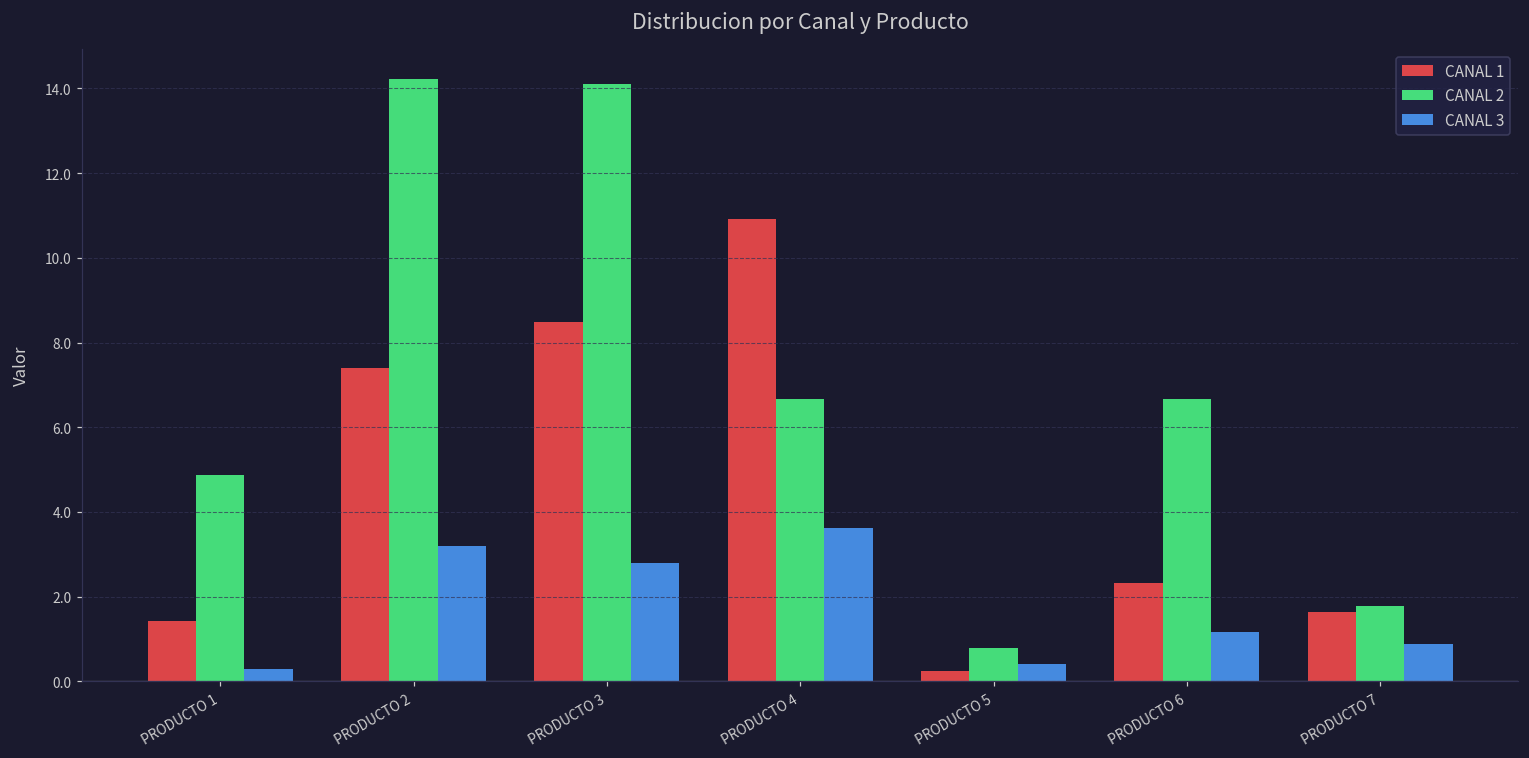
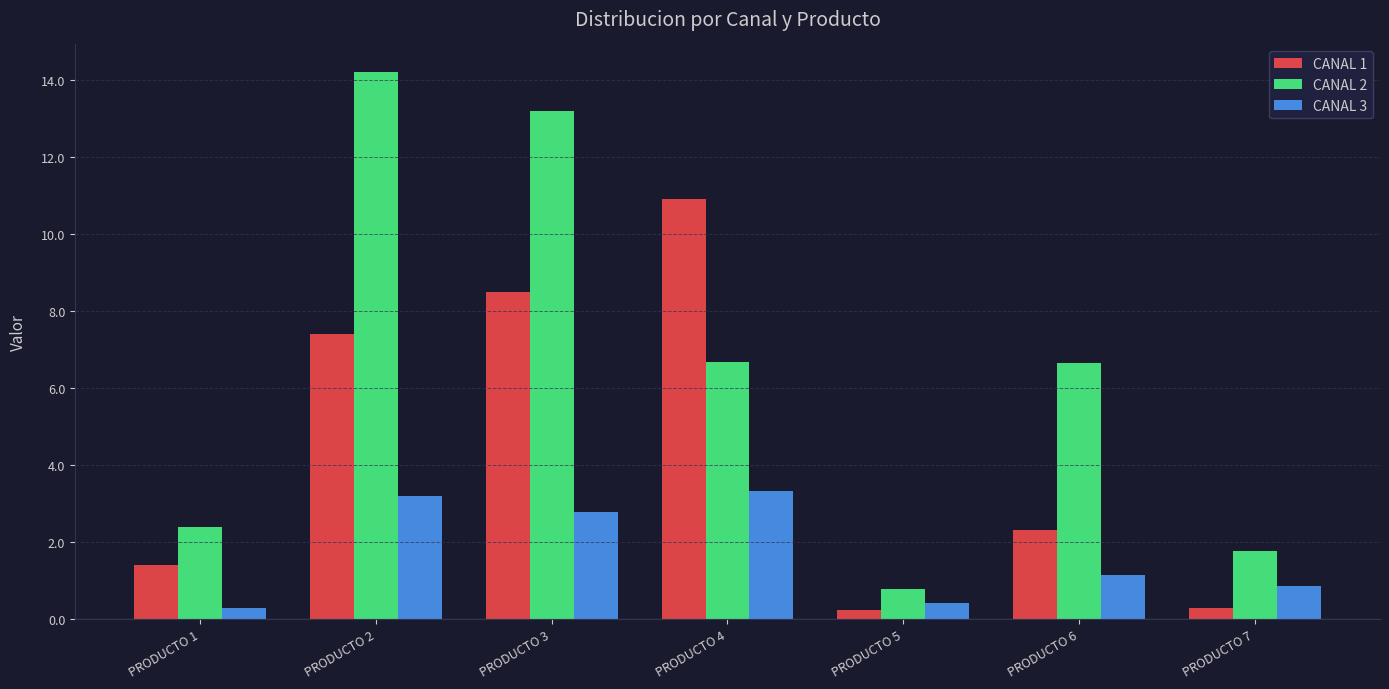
  {
    "CANAL 1": {
      "PRODUCTO 1": 1.4,
      "PRODUCTO 2": 7.4,
      "PRODUCTO 3": 8.5,
      "PRODUCTO 4": 10.9,
      "PRODUCTO 5": 0.3,
      "PRODUCTO 6": 2.3,
-     "PRODUCTO 7": 1.6
+     "PRODUCTO 7": 0.3
    },
    "CANAL 2": {
-     "PRODUCTO 1": 4.9,
+     "PRODUCTO 1": 2.4,
      "PRODUCTO 2": 14.2,
-     "PRODUCTO 3": 14.1,
+     "PRODUCTO 3": 13.2,
      "PRODUCTO 4": 6.7,
      "PRODUCTO 5": 0.8,
      "PRODUCTO 6": 6.7,
      "PRODUCTO 7": 1.8
    },
    "CANAL 3": {
      "PRODUCTO 1": 0.3,
      "PRODUCTO 2": 3.2,
      "PRODUCTO 3": 2.8,
-     "PRODUCTO 4": 3.6,
+     "PRODUCTO 4": 3.3,
      "PRODUCTO 5": 0.4,
      "PRODUCTO 6": 1.2,
      "PRODUCTO 7": 0.9
    }
  }
